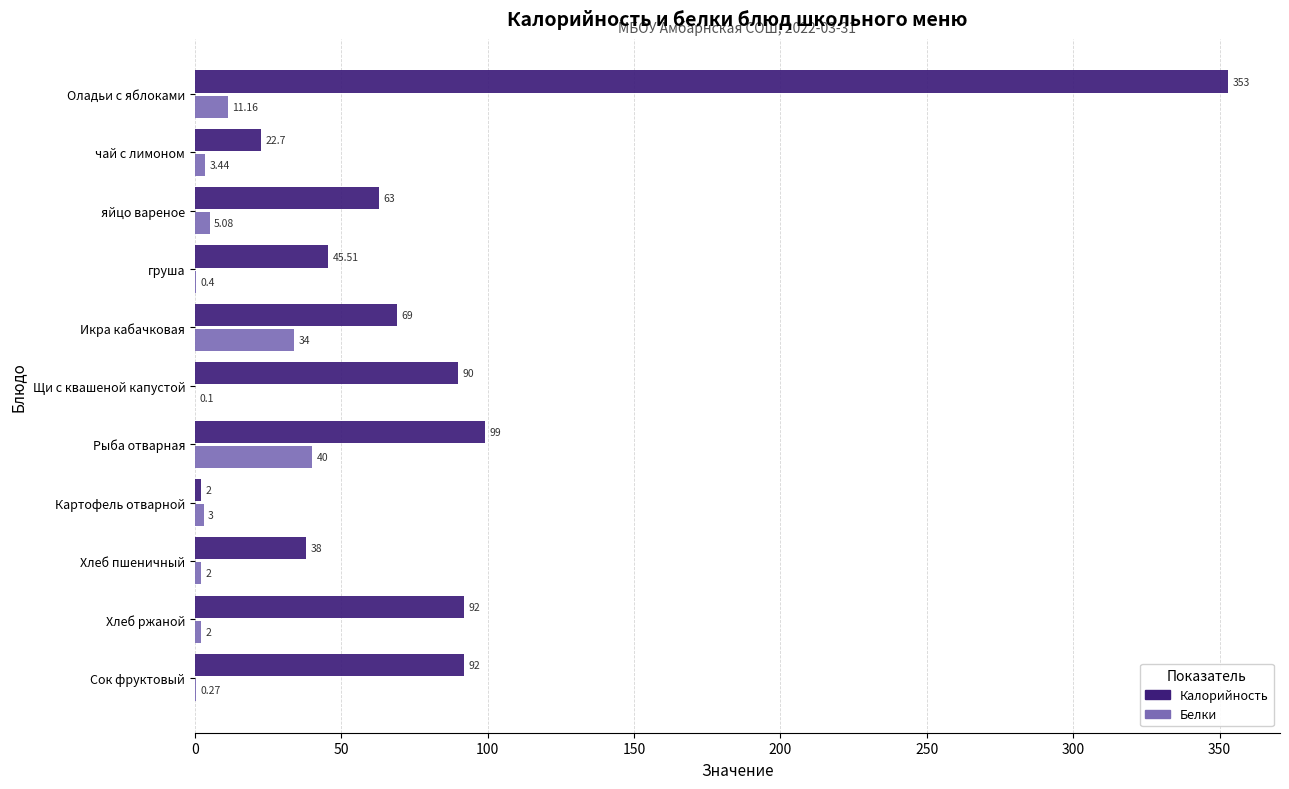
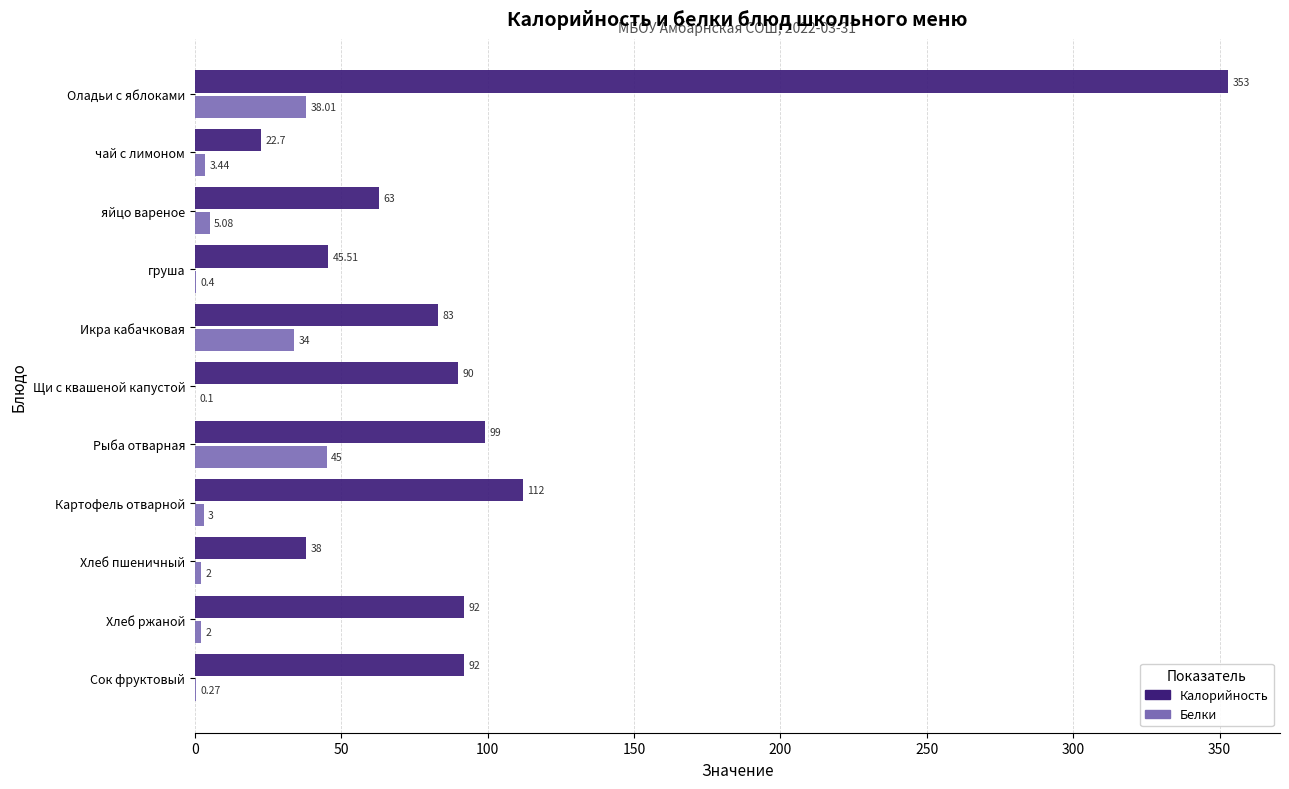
  {
    "Калорийность": {
      "Оладьи с яблоками": 353,
      "чай с лимоном": 22.7,
      "яйцо вареное": 63,
      "груша": 45.51,
-     "Икра кабачковая": 69,
+     "Икра кабачковая": 83,
      "Щи с квашеной капустой": 90,
      "Рыба отварная": 99,
-     "Картофель отварной": 2,
+     "Картофель отварной": 112,
      "Хлеб пшеничный": 38,
      "Хлеб ржаной": 92,
      "Сок фруктовый": 92
    },
    "Белки": {
-     "Оладьи с яблоками": 11.16,
+     "Оладьи с яблоками": 38.01,
      "чай с лимоном": 3.44,
      "яйцо вареное": 5.08,
      "груша": 0.4,
      "Икра кабачковая": 34,
      "Щи с квашеной капустой": 0.1,
-     "Рыба отварная": 40,
+     "Рыба отварная": 45,
      "Картофель отварной": 3,
      "Хлеб пшеничный": 2,
      "Хлеб ржаной": 2,
      "Сок фруктовый": 0.27
    }
  }
